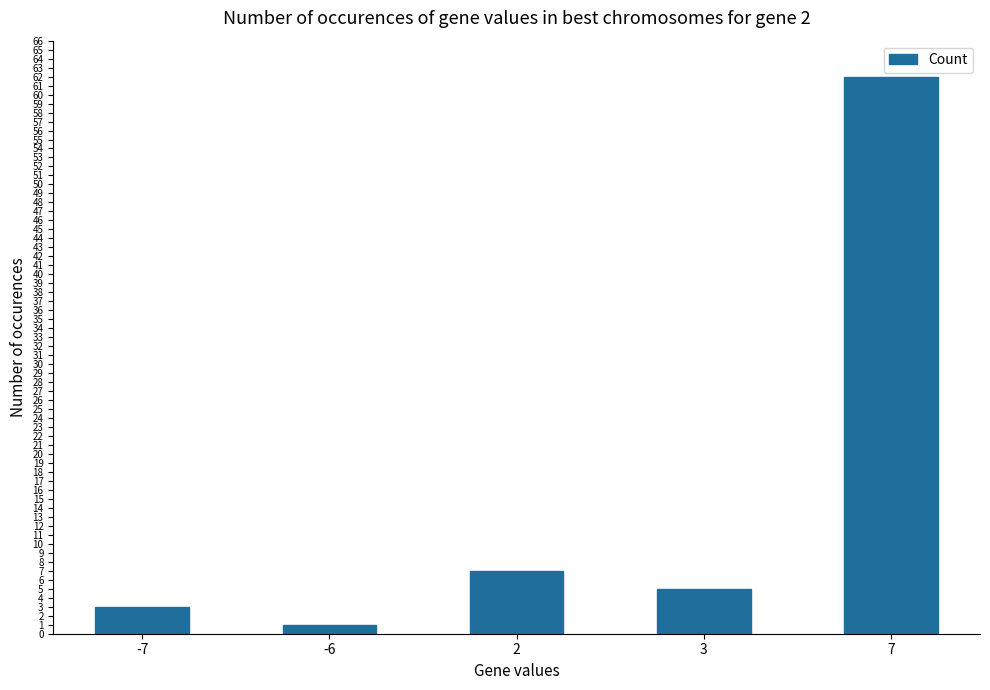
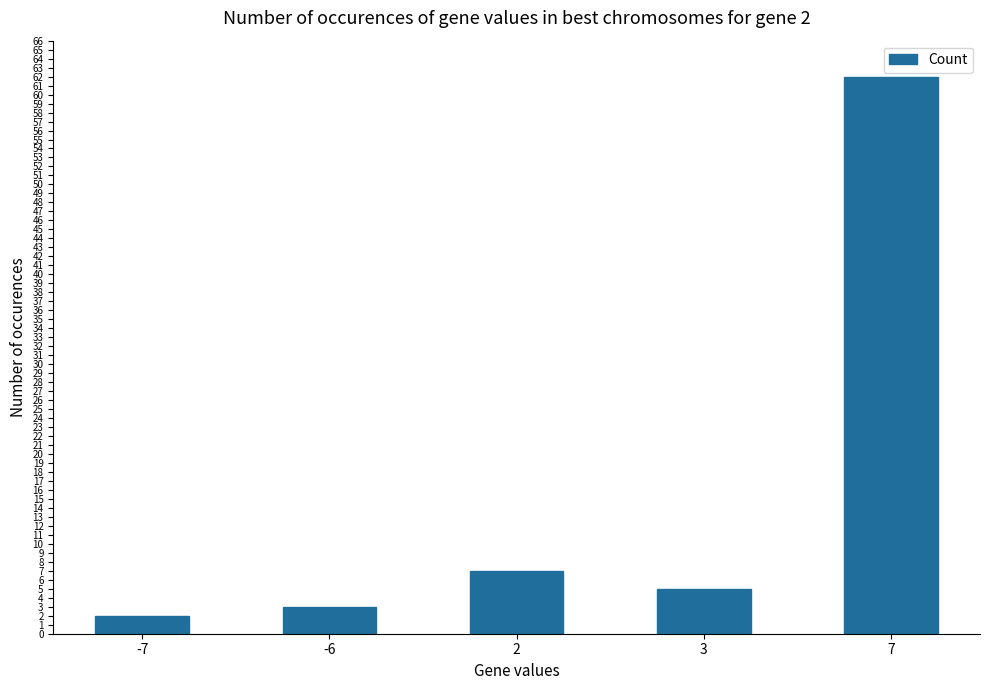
  {
-   "-7": 3,
-   "-6": 1,
+   "-7": 2,
+   "-6": 3,
    "2": 7,
    "3": 5,
    "7": 62
  }
